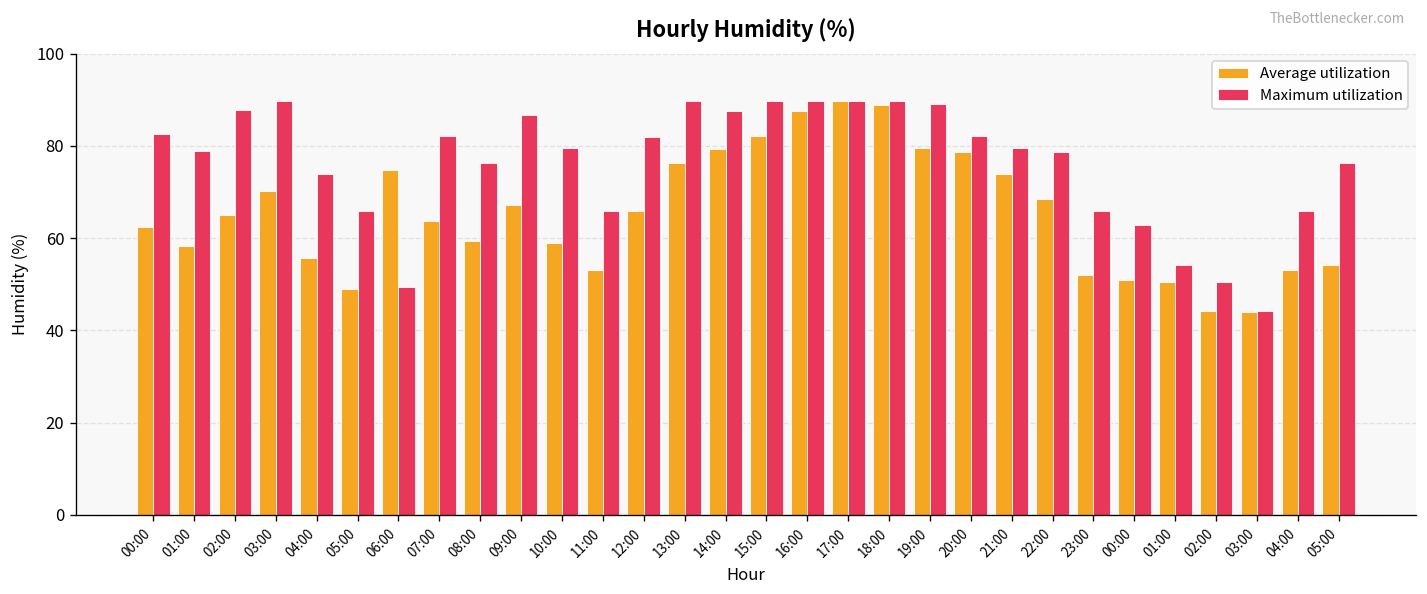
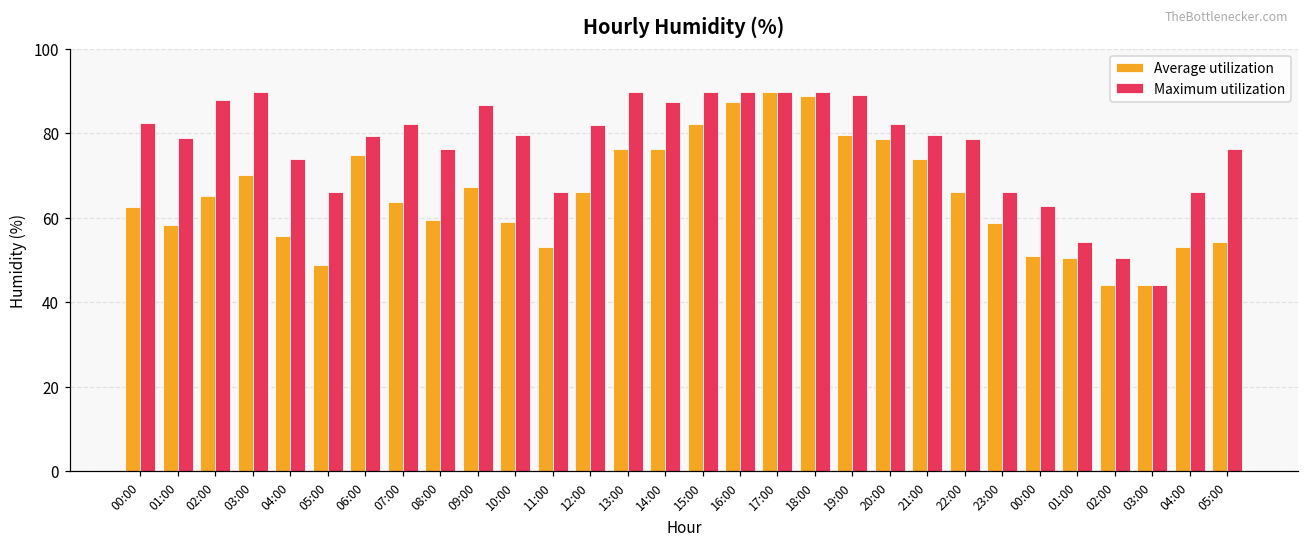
  {
    "Average utilization": {
      "06:00": 75,
      "07:00": 64,
      "08:00": 59,
      "09:00": 67,
      "10:00": 59,
      "11:00": 53,
      "12:00": 66,
      "13:00": 76,
-     "14:00": 79,
+     "14:00": 76,
      "15:00": 82,
      "16:00": 88,
      "17:00": 90,
      "18:00": 89,
      "19:00": 80,
      "20:00": 79,
      "21:00": 74,
-     "22:00": 69,
-     "23:00": 52
+     "22:00": 66,
+     "23:00": 59
    },
    "Maximum utilization": {
-     "06:00": 49,
+     "06:00": 79,
      "07:00": 82,
      "08:00": 76,
      "09:00": 87,
      "10:00": 80,
      "11:00": 66,
      "12:00": 82,
      "13:00": 90,
      "14:00": 88,
      "15:00": 90,
      "16:00": 90,
      "17:00": 90,
      "18:00": 90,
      "19:00": 89,
      "20:00": 82,
      "21:00": 80,
      "22:00": 79,
      "23:00": 66
    }
  }
